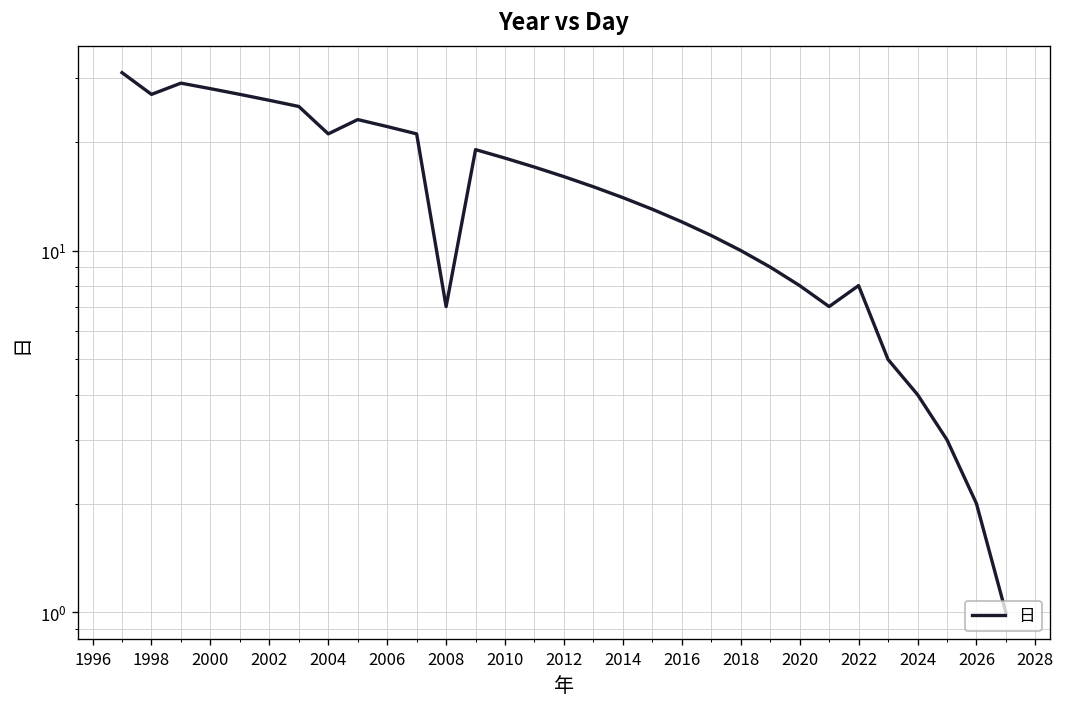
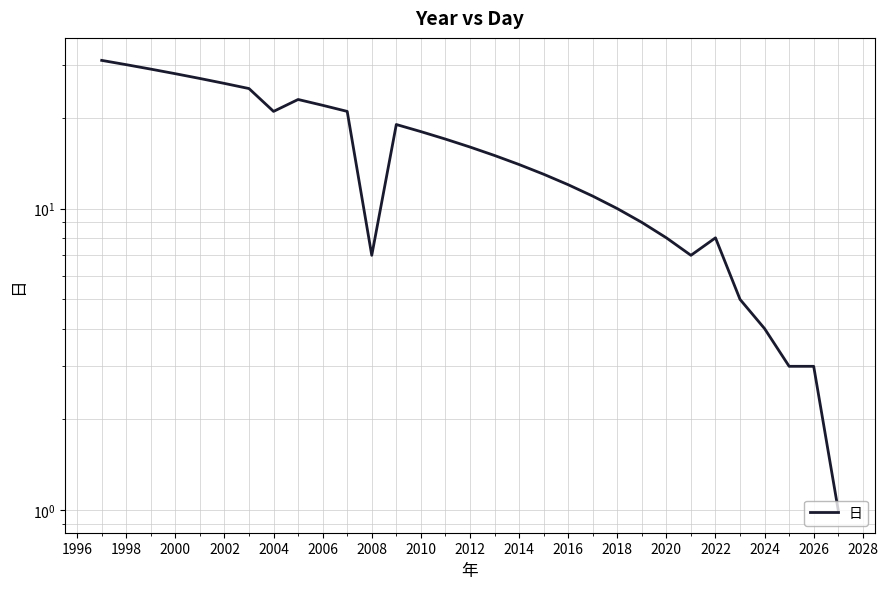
  {
-   "1998": 27,
+   "1998": 30,
    "2000": 28,
    "2002": 26,
    "2004": 21,
    "2006": 22,
    "2008": 7,
    "2010": 18,
    "2012": 16,
    "2014": 14,
    "2016": 12,
    "2018": 10,
    "2020": 8,
    "2022": 8,
    "2024": 4,
-   "2026": 2
+   "2026": 3
  }
